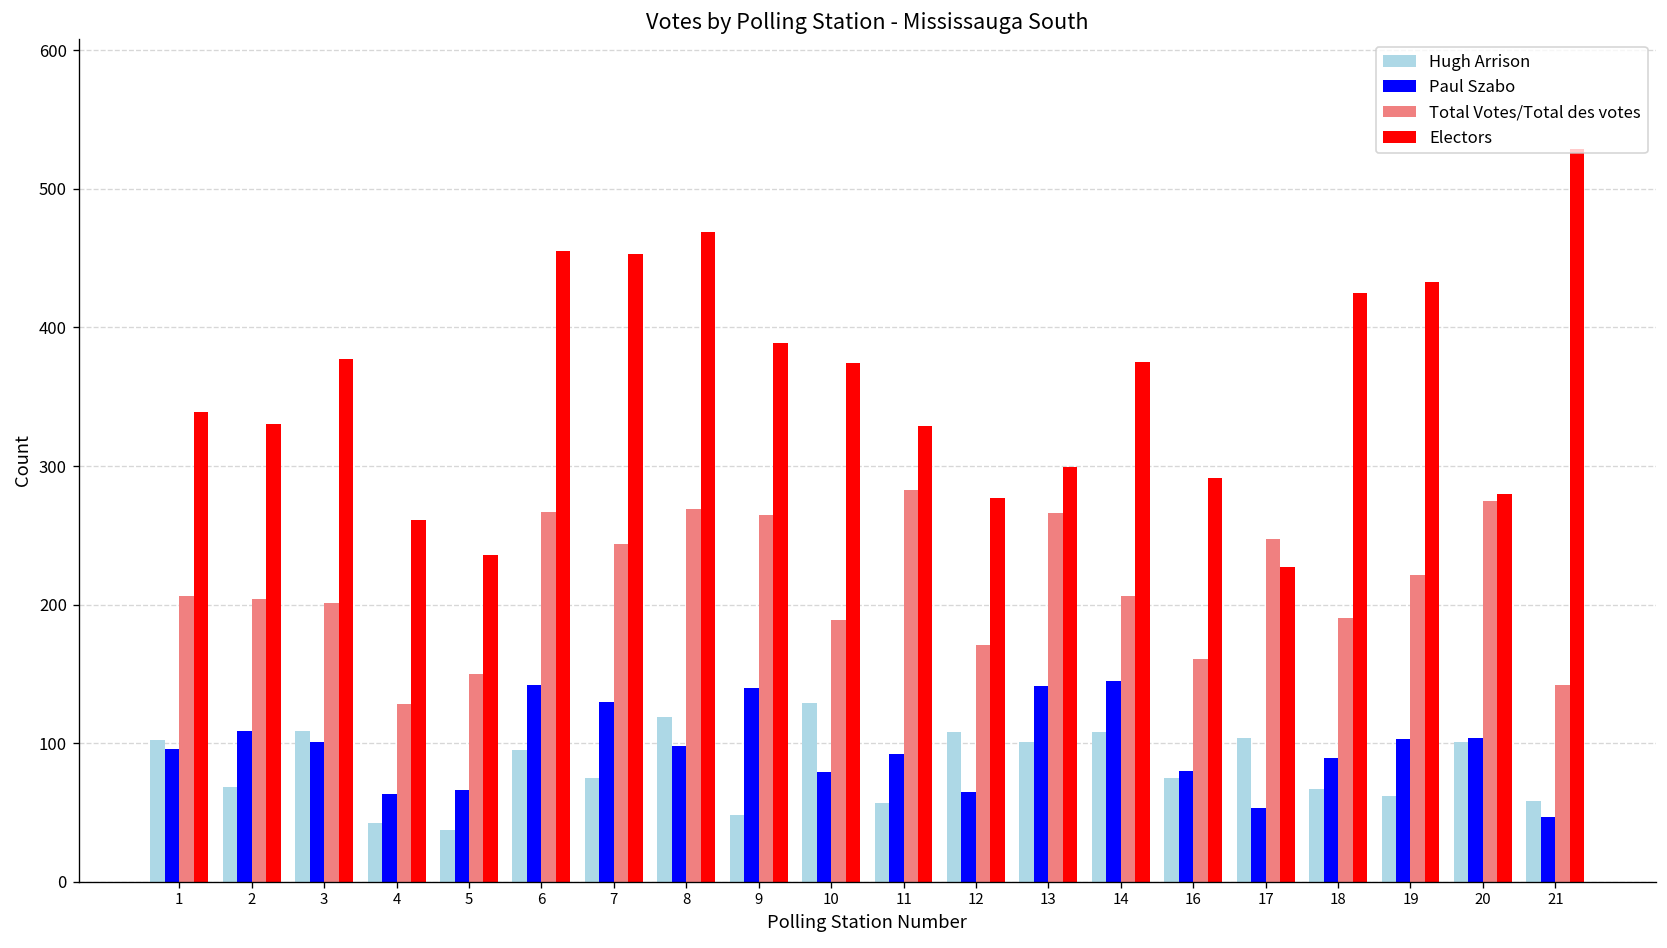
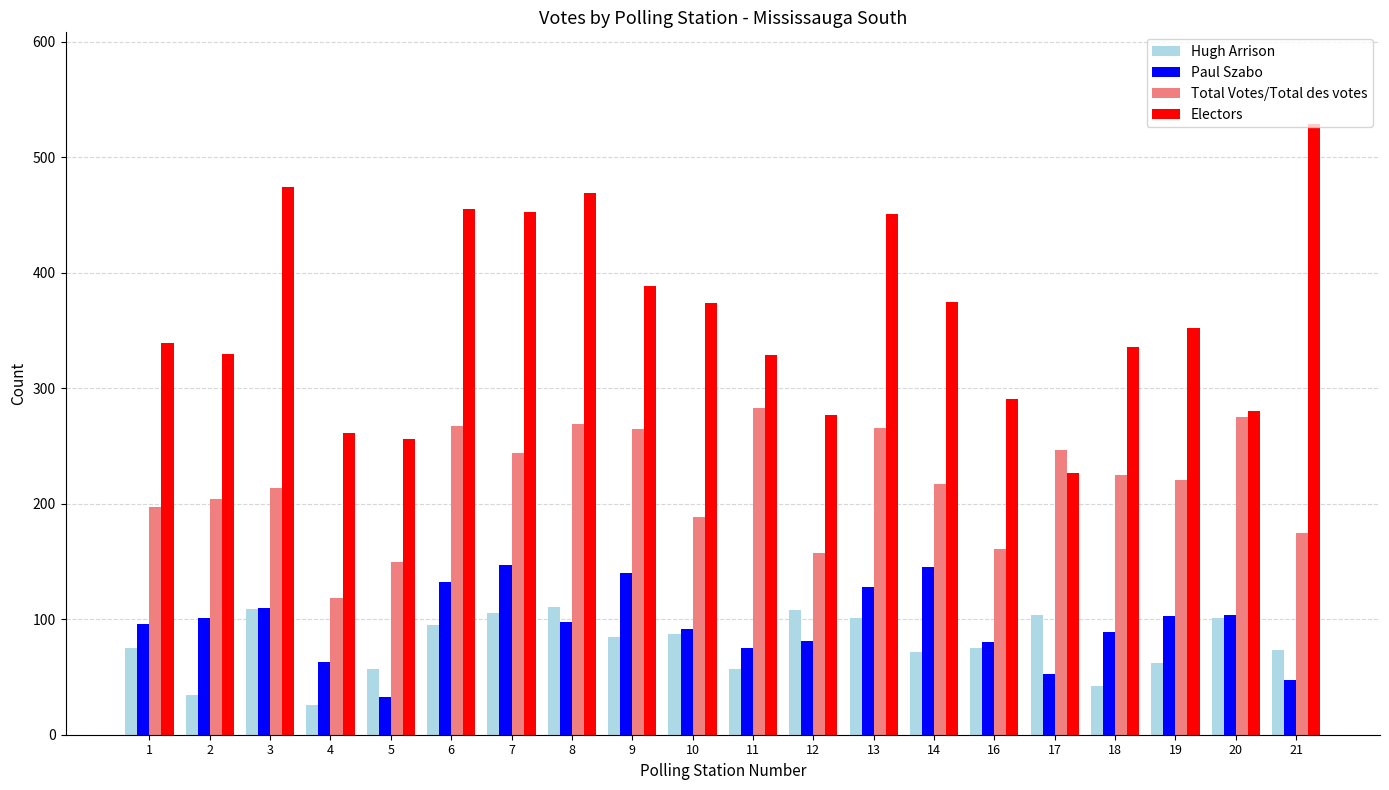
  {
    "Hugh Arrison": {
-     "1": 102,
-     "2": 68,
+     "1": 75,
+     "2": 34,
      "3": 109,
-     "4": 42,
-     "5": 37,
+     "4": 26,
+     "5": 57,
      "6": 95,
-     "7": 75,
-     "8": 119,
-     "9": 48,
-     "10": 129,
+     "7": 105,
+     "8": 111,
+     "9": 85,
+     "10": 87,
      "11": 57,
      "12": 108,
      "13": 101,
-     "14": 108,
+     "14": 72,
      "16": 75,
      "17": 104,
-     "18": 67,
+     "18": 42,
      "19": 62,
      "20": 101,
-     "21": 58
+     "21": 73
    },
    "Paul Szabo": {
      "1": 96,
-     "2": 109,
-     "3": 101,
+     "2": 101,
+     "3": 110,
      "4": 63,
-     "5": 66,
-     "6": 142,
-     "7": 130,
+     "5": 33,
+     "6": 132,
+     "7": 147,
      "8": 98,
      "9": 140,
-     "10": 79,
-     "11": 92,
-     "12": 65,
-     "13": 141,
+     "10": 92,
+     "11": 75,
+     "12": 81,
+     "13": 128,
      "14": 145,
      "16": 80,
      "17": 53,
      "18": 89,
      "19": 103,
      "20": 104,
      "21": 47
    },
    "Total Votes/Total des votes": {
-     "1": 206,
+     "1": 197,
      "2": 204,
-     "3": 201,
-     "4": 128,
+     "3": 214,
+     "4": 118,
      "5": 150,
      "6": 267,
      "7": 244,
      "8": 269,
      "9": 265,
      "10": 189,
      "11": 283,
-     "12": 171,
+     "12": 157,
      "13": 266,
-     "14": 206,
+     "14": 217,
      "16": 161,
      "17": 247,
-     "18": 190,
+     "18": 225,
      "19": 221,
      "20": 275,
-     "21": 142
+     "21": 175
    },
    "Electors": {
      "1": 339,
      "2": 330,
-     "3": 377,
+     "3": 474,
      "4": 261,
-     "5": 236,
+     "5": 256,
      "6": 455,
      "7": 453,
      "8": 469,
      "9": 389,
      "10": 374,
      "11": 329,
      "12": 277,
-     "13": 299,
+     "13": 451,
      "14": 375,
      "16": 291,
      "17": 227,
-     "18": 425,
-     "19": 433,
+     "18": 336,
+     "19": 352,
      "20": 280
    }
  }
